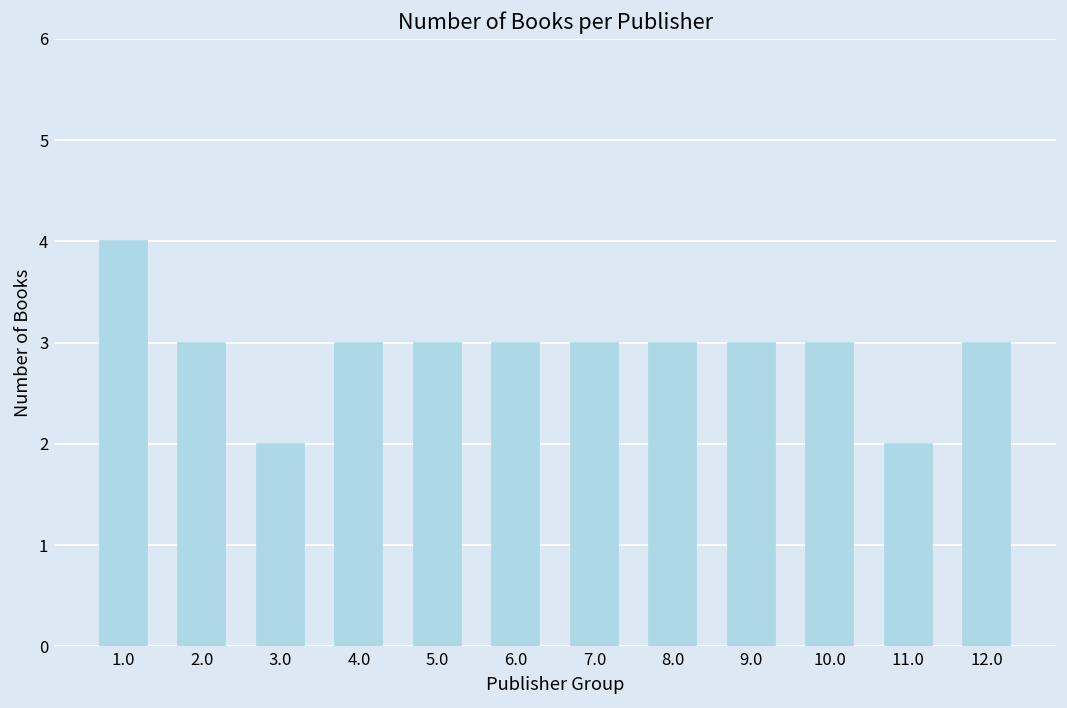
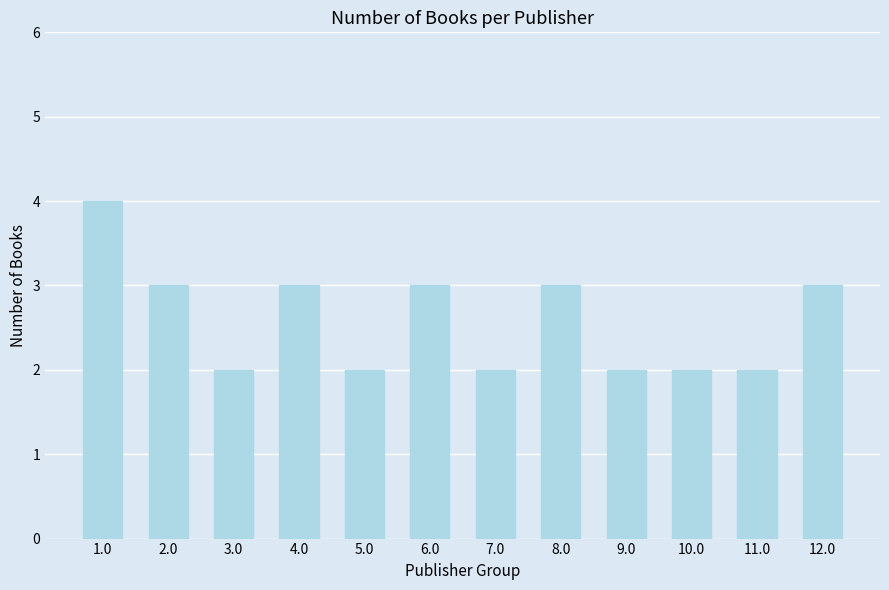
  {
    "1.0": 4,
    "2.0": 3,
    "3.0": 2,
    "4.0": 3,
-   "5.0": 3,
+   "5.0": 2,
    "6.0": 3,
-   "7.0": 3,
+   "7.0": 2,
    "8.0": 3,
-   "9.0": 3,
-   "10.0": 3,
+   "9.0": 2,
+   "10.0": 2,
    "11.0": 2,
    "12.0": 3
  }
